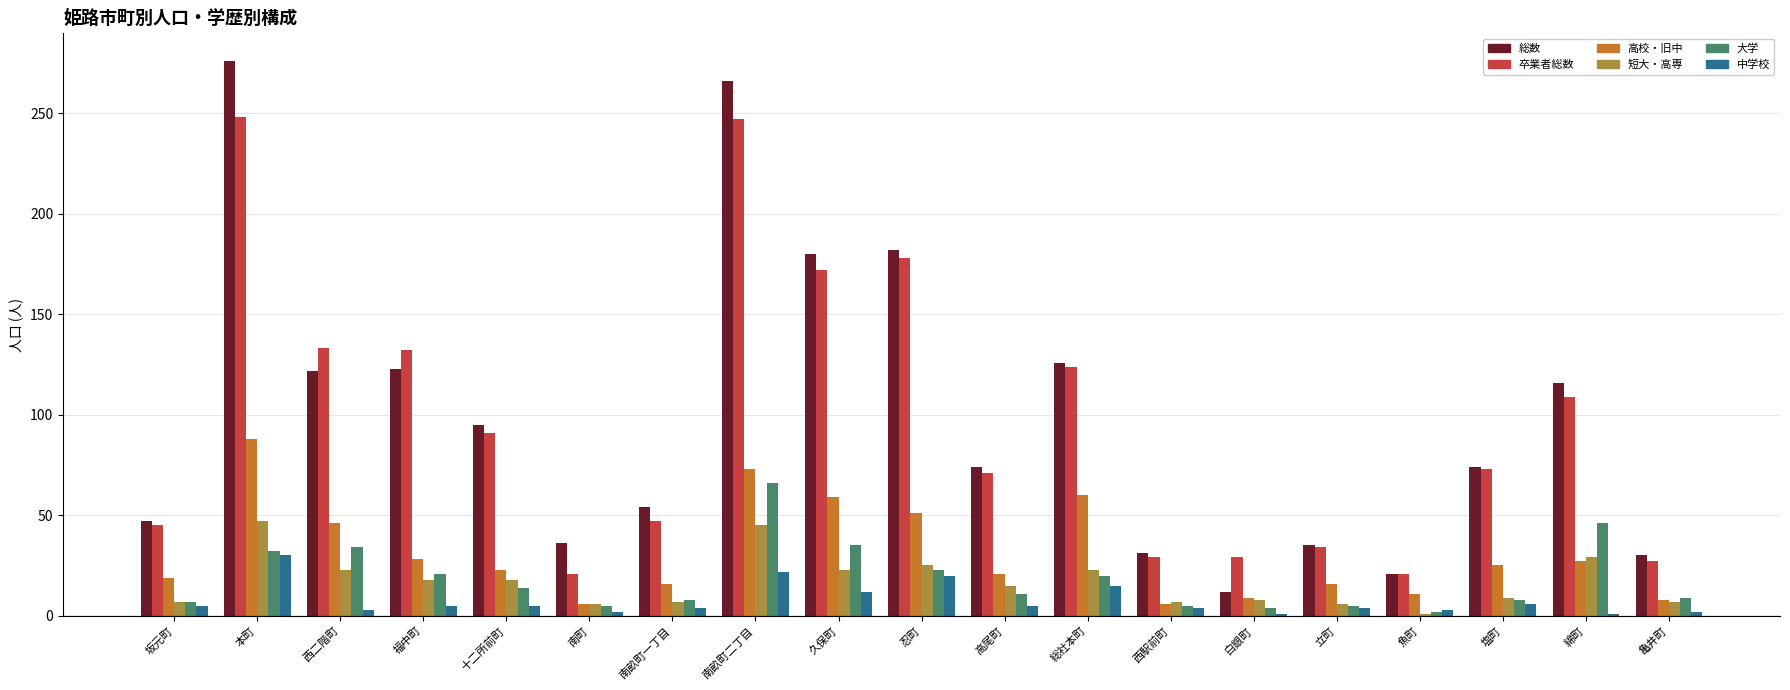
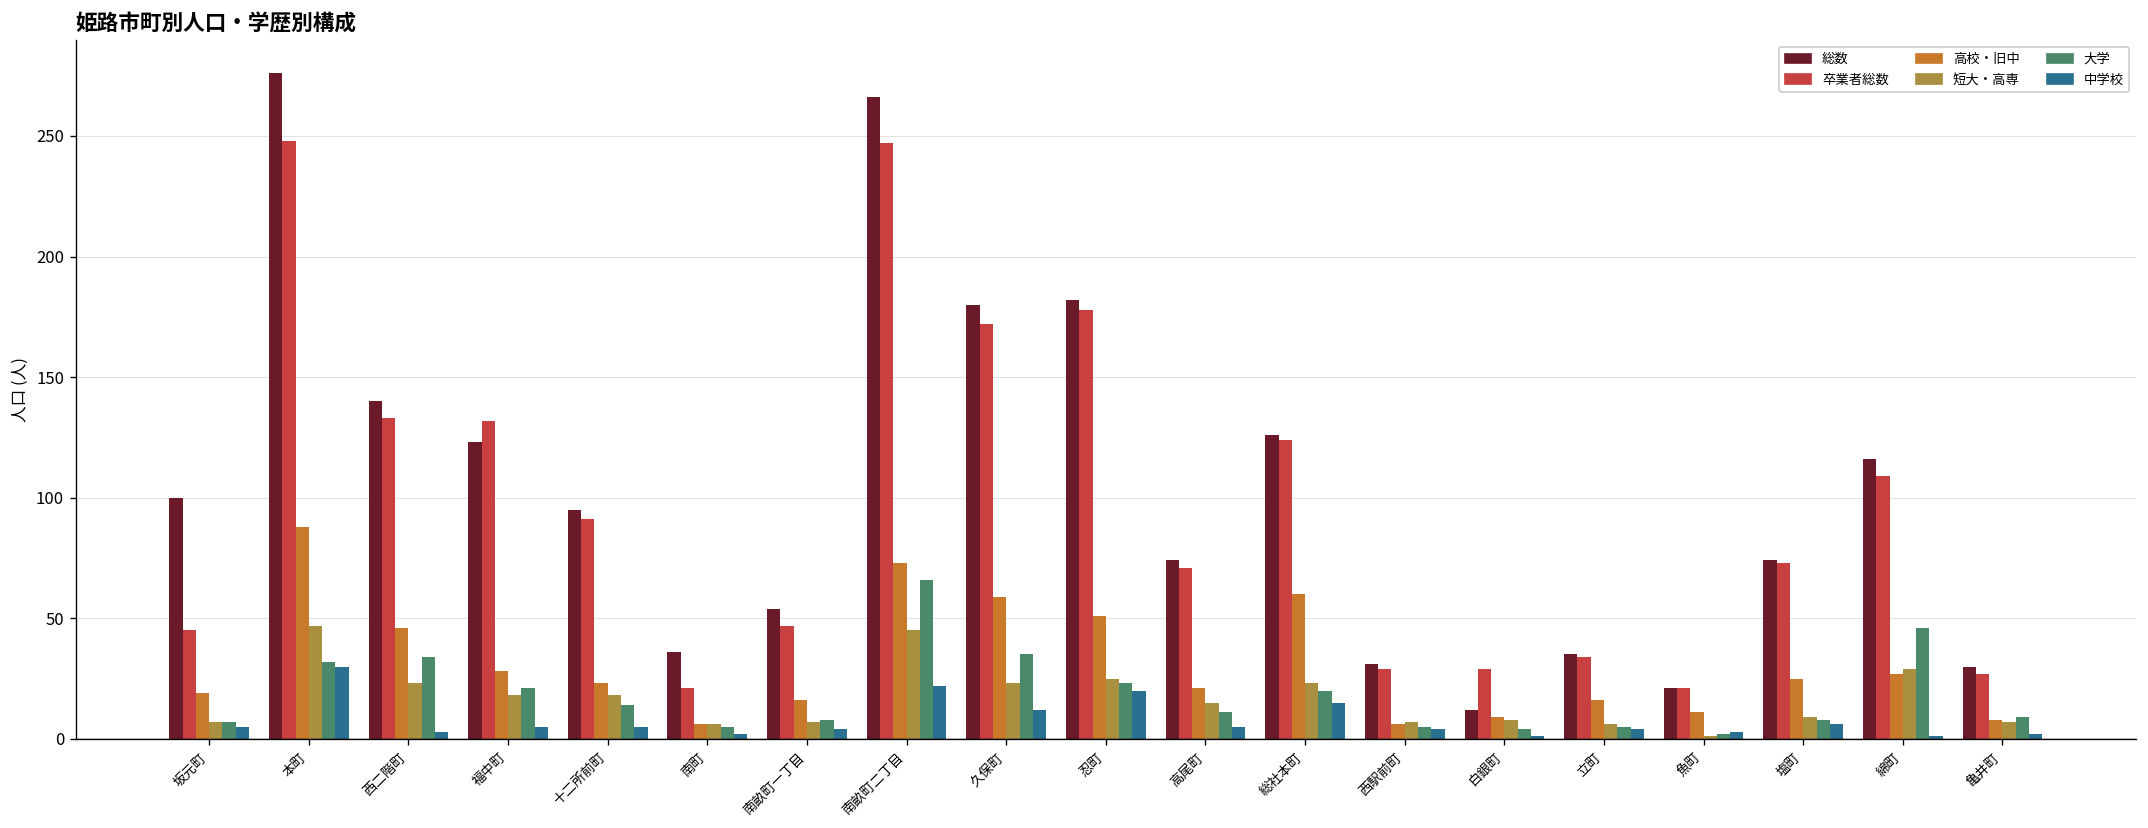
  {
    "総数": {
-     "坂元町": 47,
+     "坂元町": 100,
      "本町": 276,
-     "西二階町": 122,
+     "西二階町": 140,
      "福中町": 123,
      "十二所前町": 95,
      "南町": 36,
      "南畝町一丁目": 54,
      "南畝町二丁目": 266,
      "久保町": 180,
      "忍町": 182,
      "高尾町": 74,
      "総社本町": 126,
      "西駅前町": 31,
      "白銀町": 12,
      "立町": 35,
      "魚町": 21,
      "塩町": 74,
      "綿町": 116,
      "亀井町": 30
    },
    "卒業者総数": {
      "坂元町": 45,
      "本町": 248,
      "西二階町": 133,
      "福中町": 132,
      "十二所前町": 91,
      "南町": 21,
      "南畝町一丁目": 47,
      "南畝町二丁目": 247,
      "久保町": 172,
      "忍町": 178,
      "高尾町": 71,
      "総社本町": 124,
      "西駅前町": 29,
      "白銀町": 29,
      "立町": 34,
      "魚町": 21,
      "塩町": 73,
      "綿町": 109,
      "亀井町": 27
    }
  }
